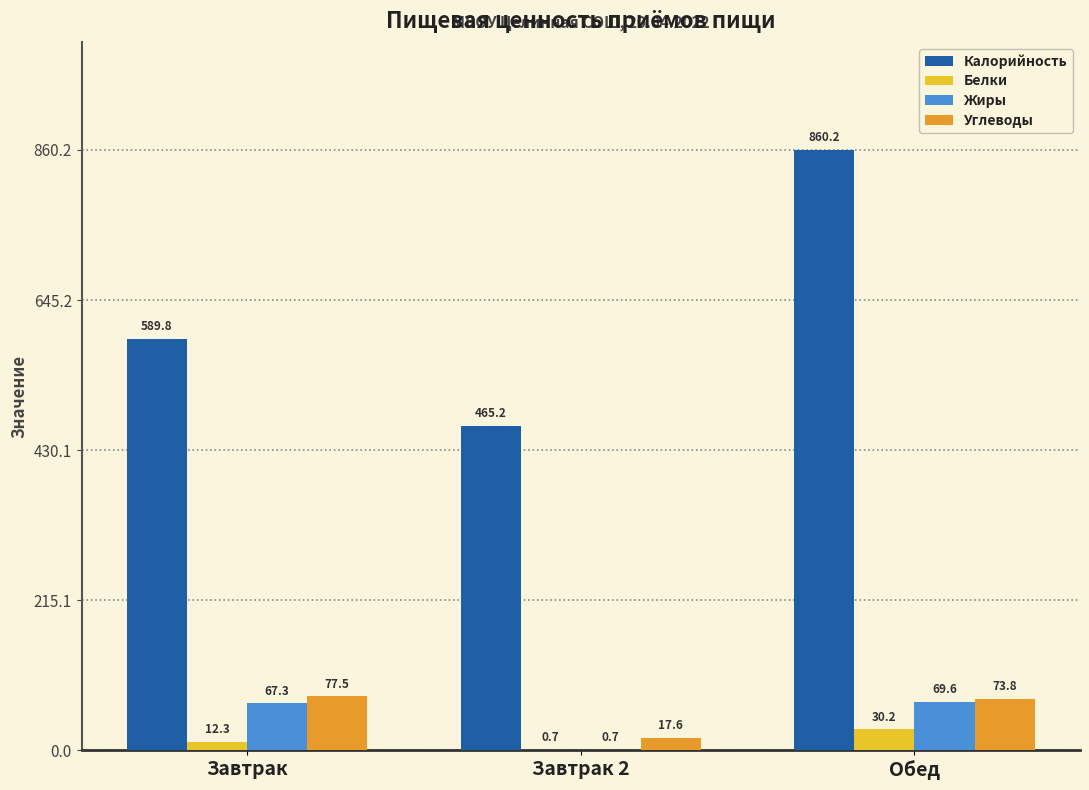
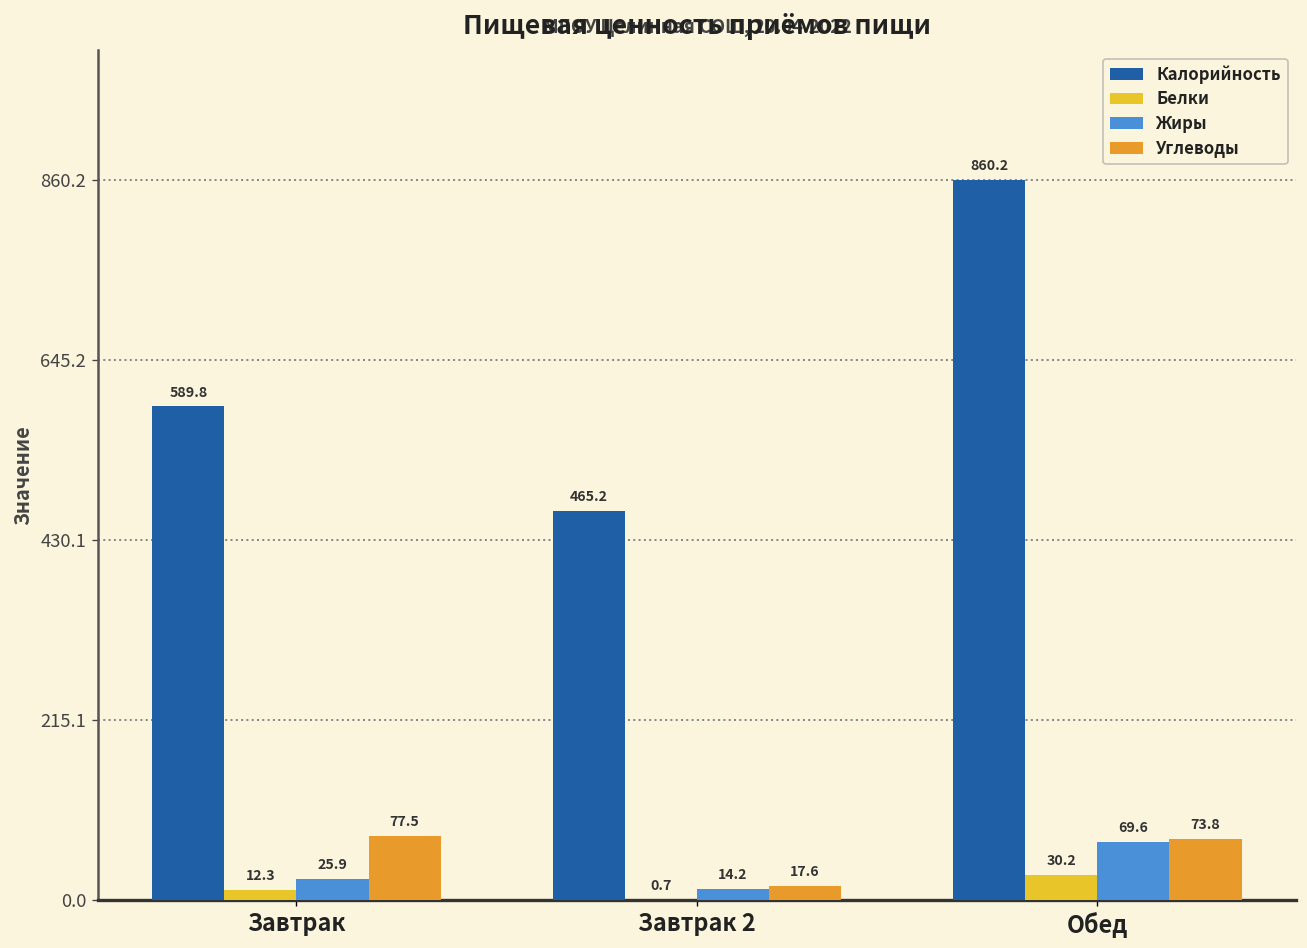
  {
    "Калорийность": {
      "Завтрак": 589.8,
      "Завтрак 2": 465.2,
      "Обед": 860.2
    },
    "Жиры": {
-     "Завтрак": 67.3,
-     "Завтрак 2": 0.7,
+     "Завтрак": 25.9,
+     "Завтрак 2": 14.2,
      "Обед": 69.6
    }
  }
